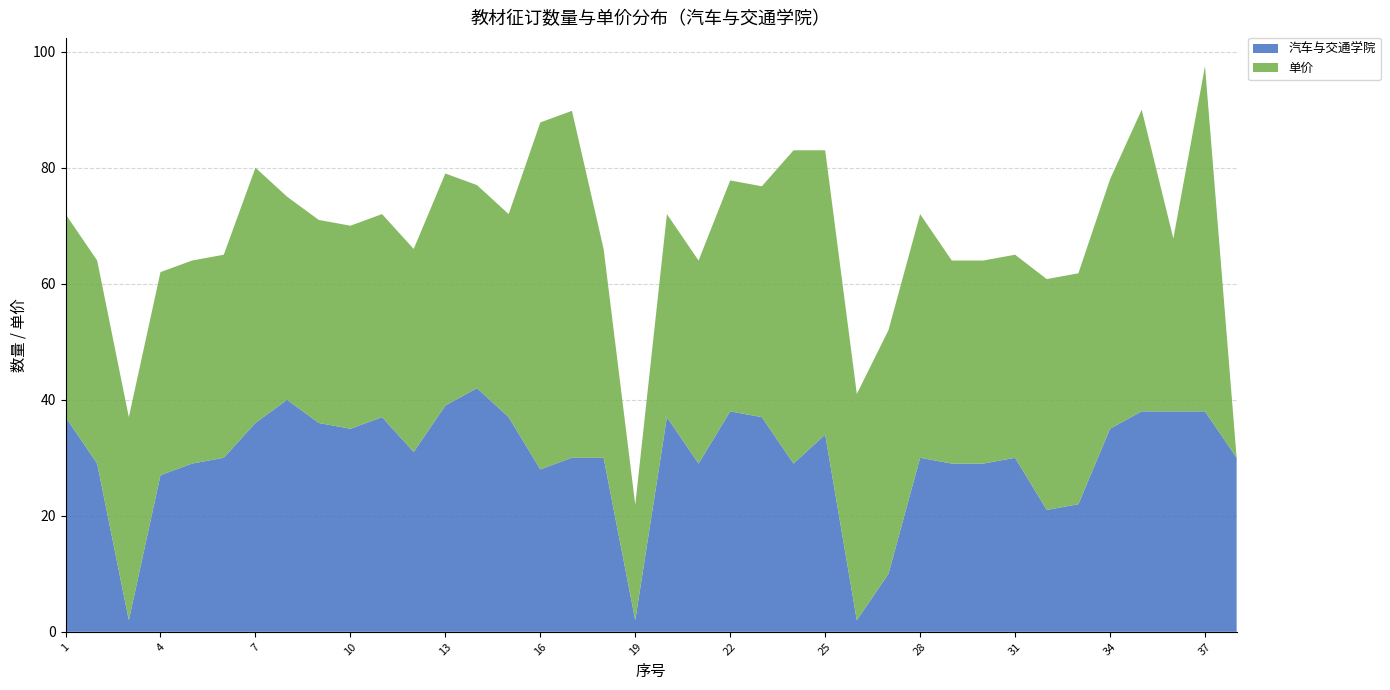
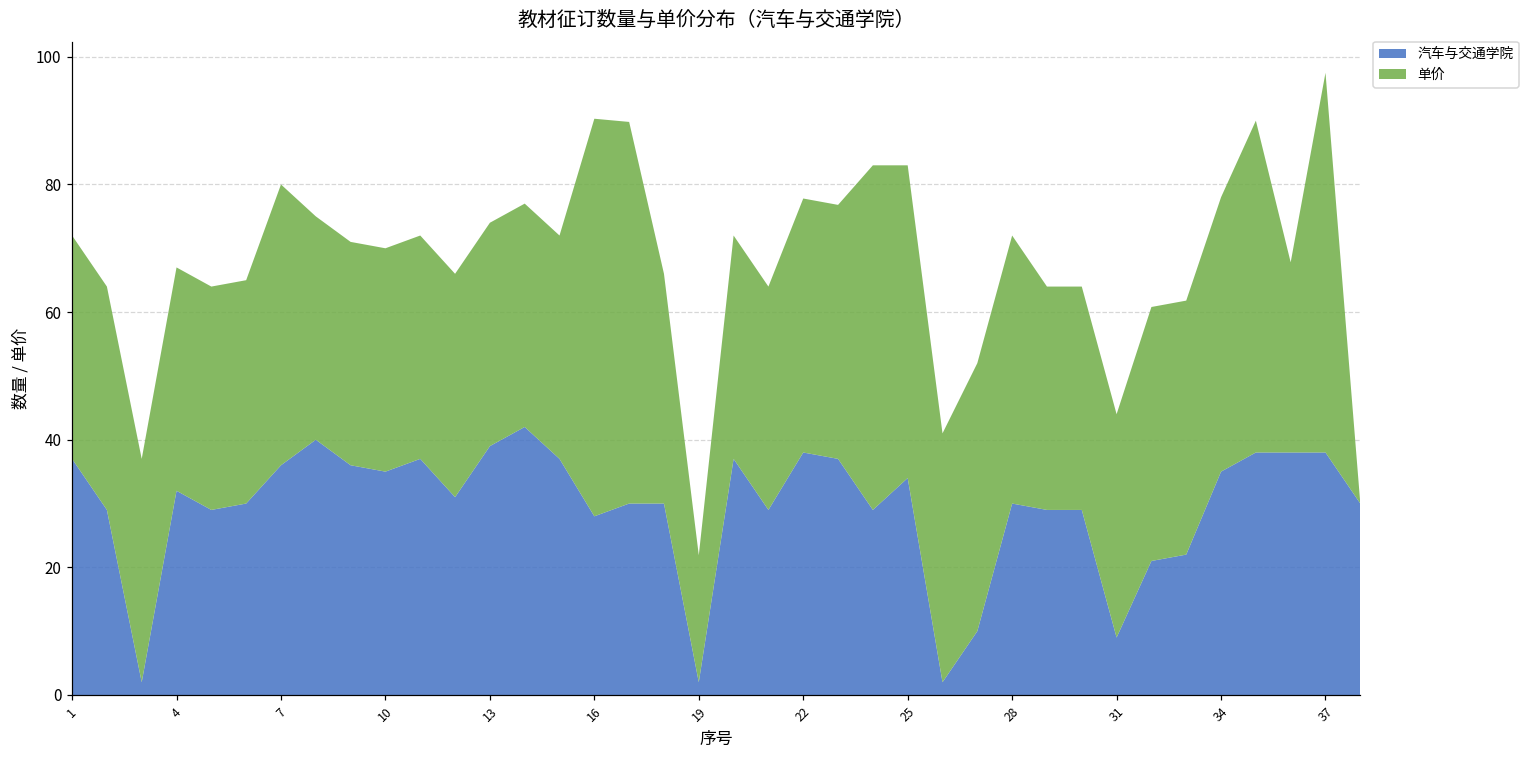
  {
    "汽车与交通学院": {
      "1": 37,
-     "4": 27,
+     "4": 32,
      "7": 36,
      "10": 35,
      "13": 39,
      "16": 28,
      "19": 2,
      "22": 38,
      "25": 34,
      "28": 30,
-     "31": 30,
+     "31": 9,
      "34": 35,
      "37": 38
    },
    "单价": {
      "1": 35,
      "4": 35,
      "7": 44,
      "10": 35,
-     "13": 40,
-     "16": 60,
+     "13": 35,
+     "16": 62,
      "19": 20,
      "22": 40,
      "25": 49,
      "28": 42,
      "31": 35,
      "34": 43,
      "37": 60
    }
  }
